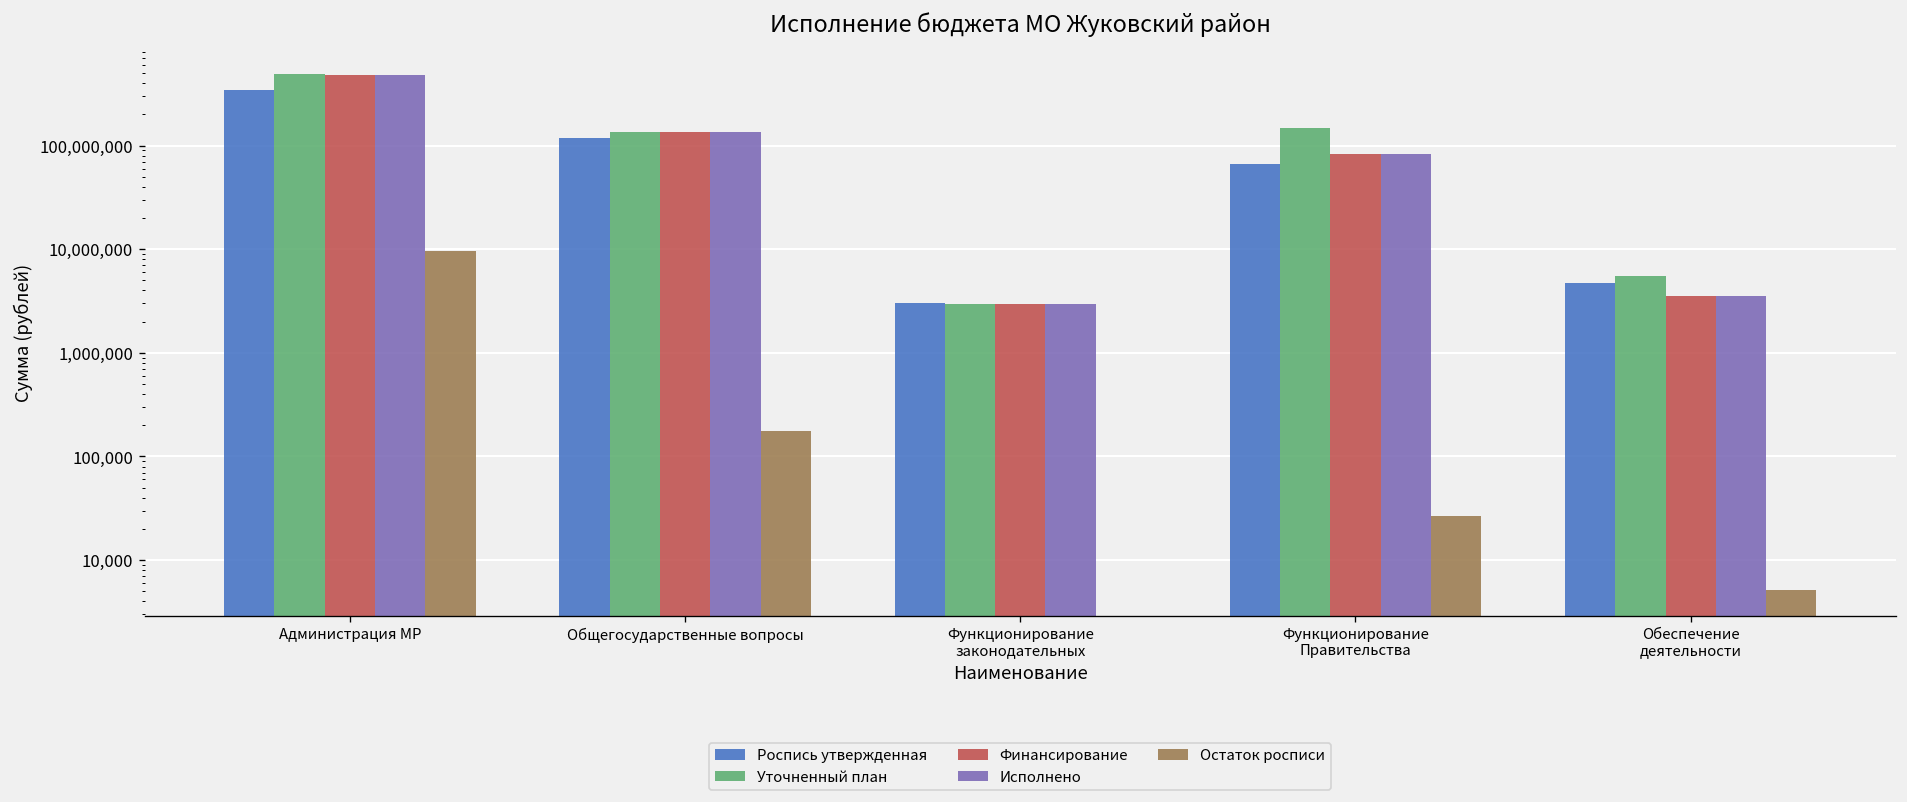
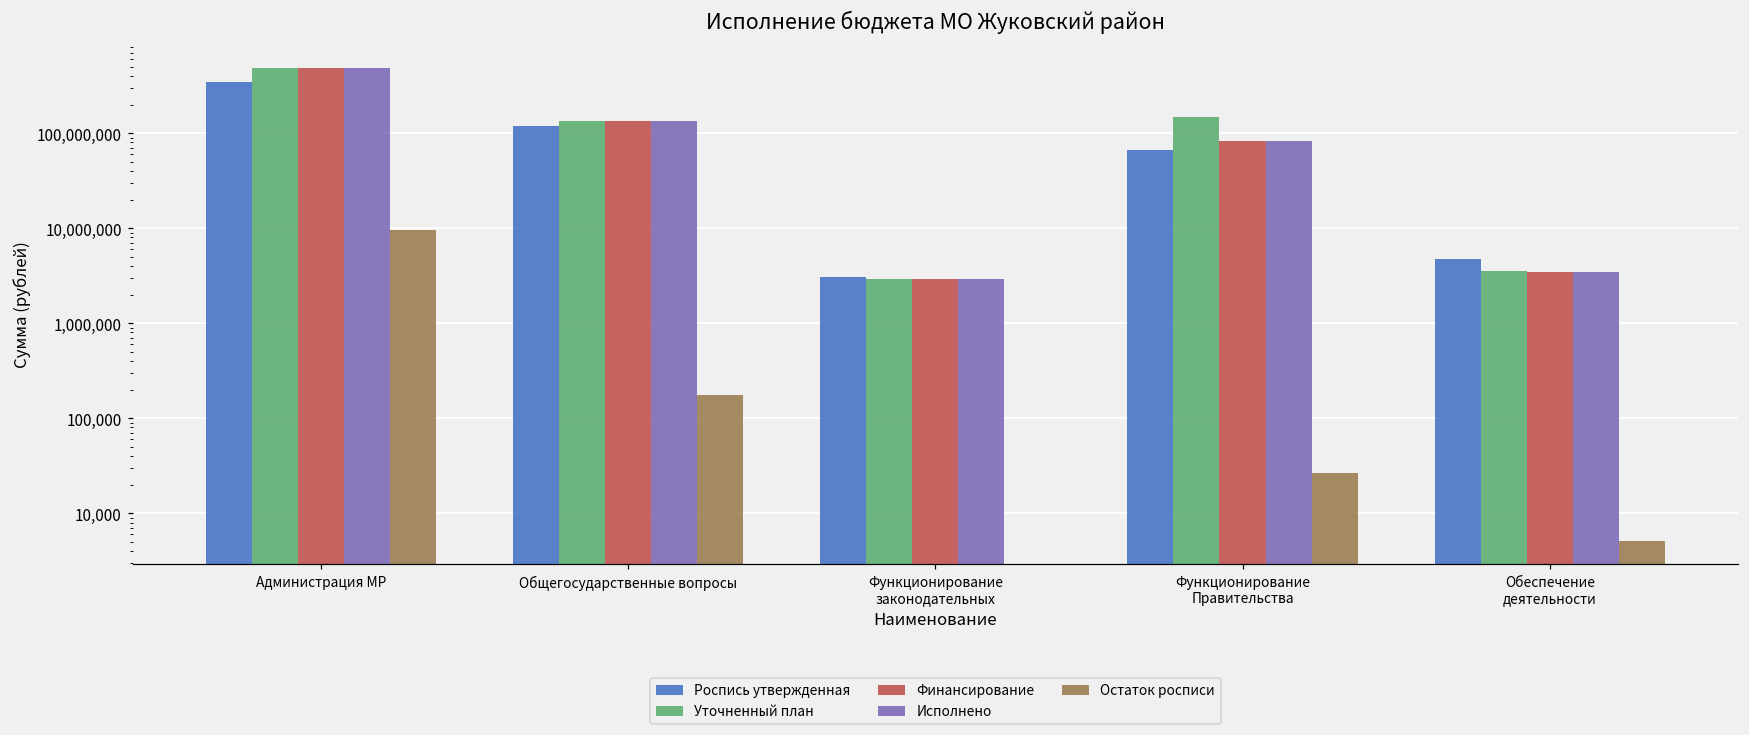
  {
    "Уточненный план": {
      "Администрация МР": "500,000,000",
      "Общегосударственные вопросы": "140,000,000",
      "Функционирование законодательных": "3,000,000",
      "Функционирование Правительства": "150,000,000",
-     "Обеспечение деятельности": "6,000,000"
+     "Обеспечение деятельности": "3,500,000"
    }
  }
